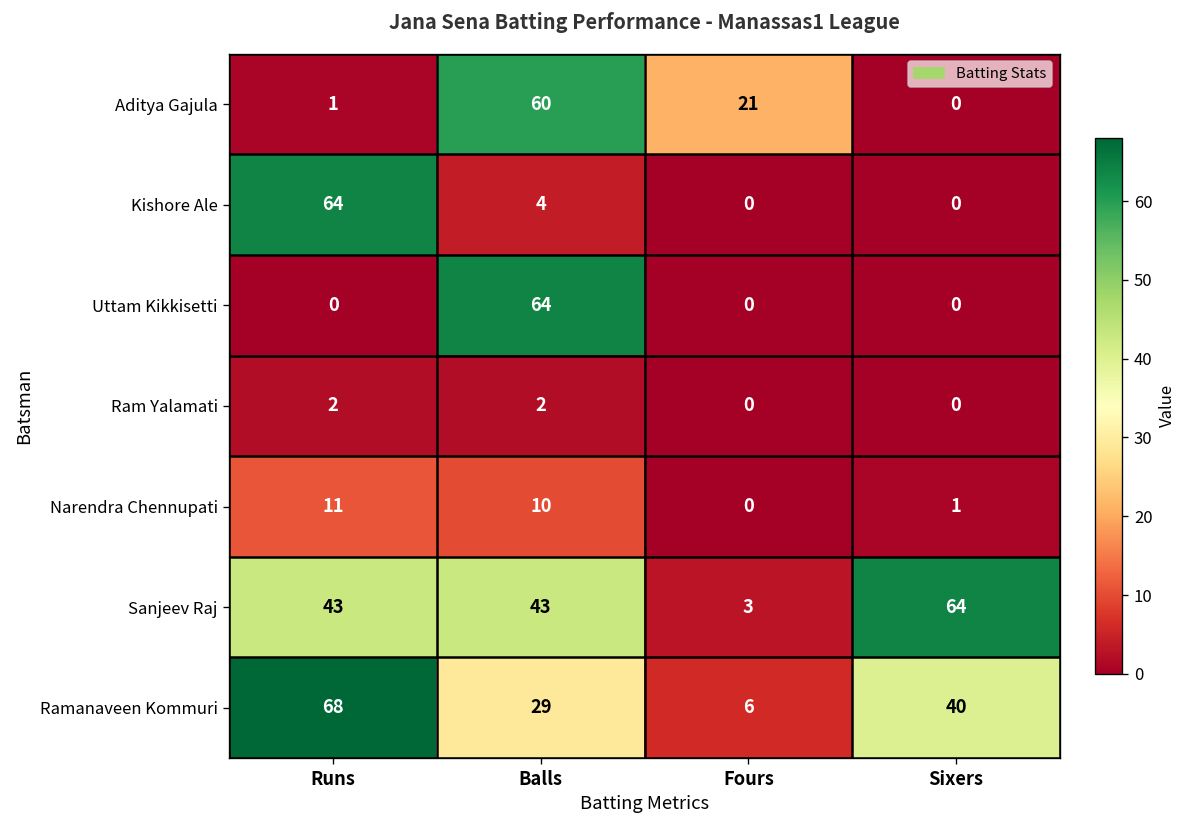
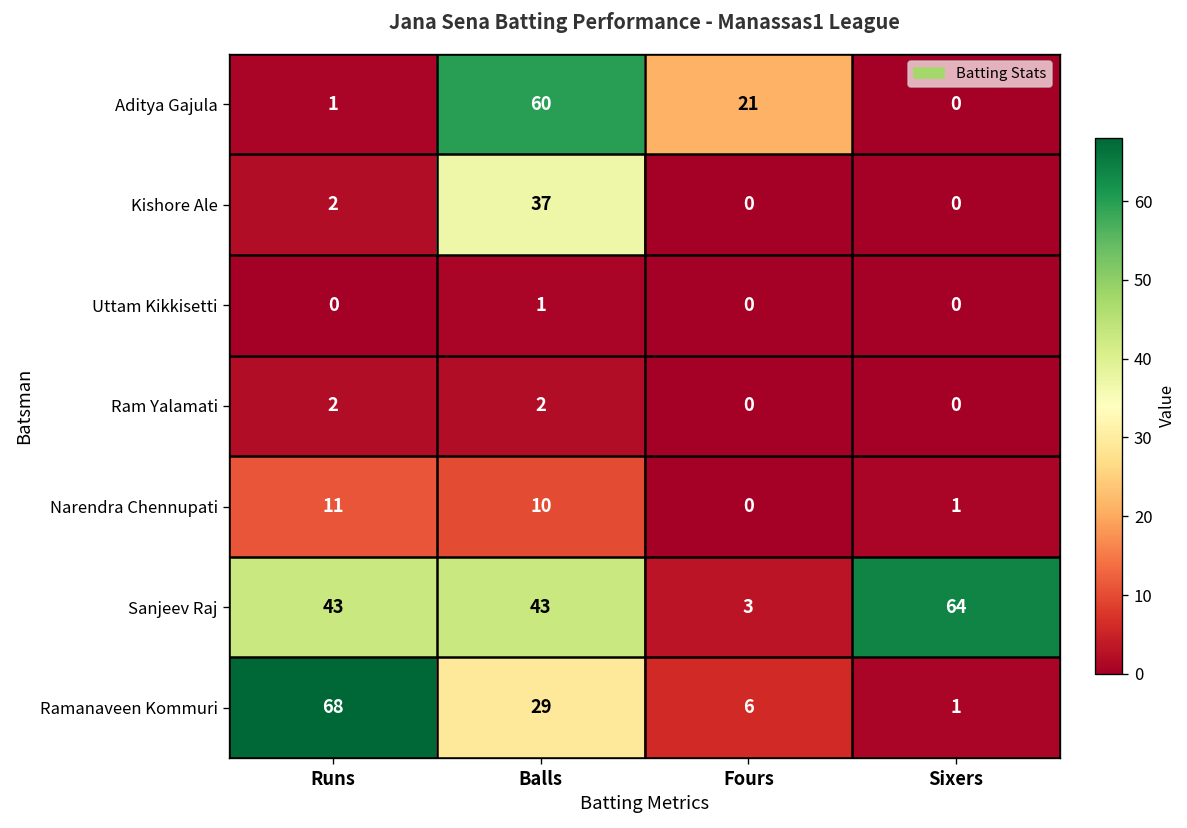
  {
    "Aditya Gajula": {
      "Runs": 1,
      "Balls": 60,
      "Fours": 21,
      "Sixers": 0
    },
    "Kishore Ale": {
-     "Runs": 64,
-     "Balls": 4,
+     "Runs": 2,
+     "Balls": 37,
      "Fours": 0,
      "Sixers": 0
    },
    "Uttam Kikkisetti": {
      "Runs": 0,
-     "Balls": 64,
+     "Balls": 1,
      "Fours": 0,
      "Sixers": 0
    },
    "Ram Yalamati": {
      "Runs": 2,
      "Balls": 2,
      "Fours": 0,
      "Sixers": 0
    },
    "Narendra Chennupati": {
      "Runs": 11,
      "Balls": 10,
      "Fours": 0,
      "Sixers": 1
    },
    "Sanjeev Raj": {
      "Runs": 43,
      "Balls": 43,
      "Fours": 3,
      "Sixers": 64
    },
    "Ramanaveen Kommuri": {
      "Runs": 68,
      "Balls": 29,
      "Fours": 6,
-     "Sixers": 40
+     "Sixers": 1
    }
  }
